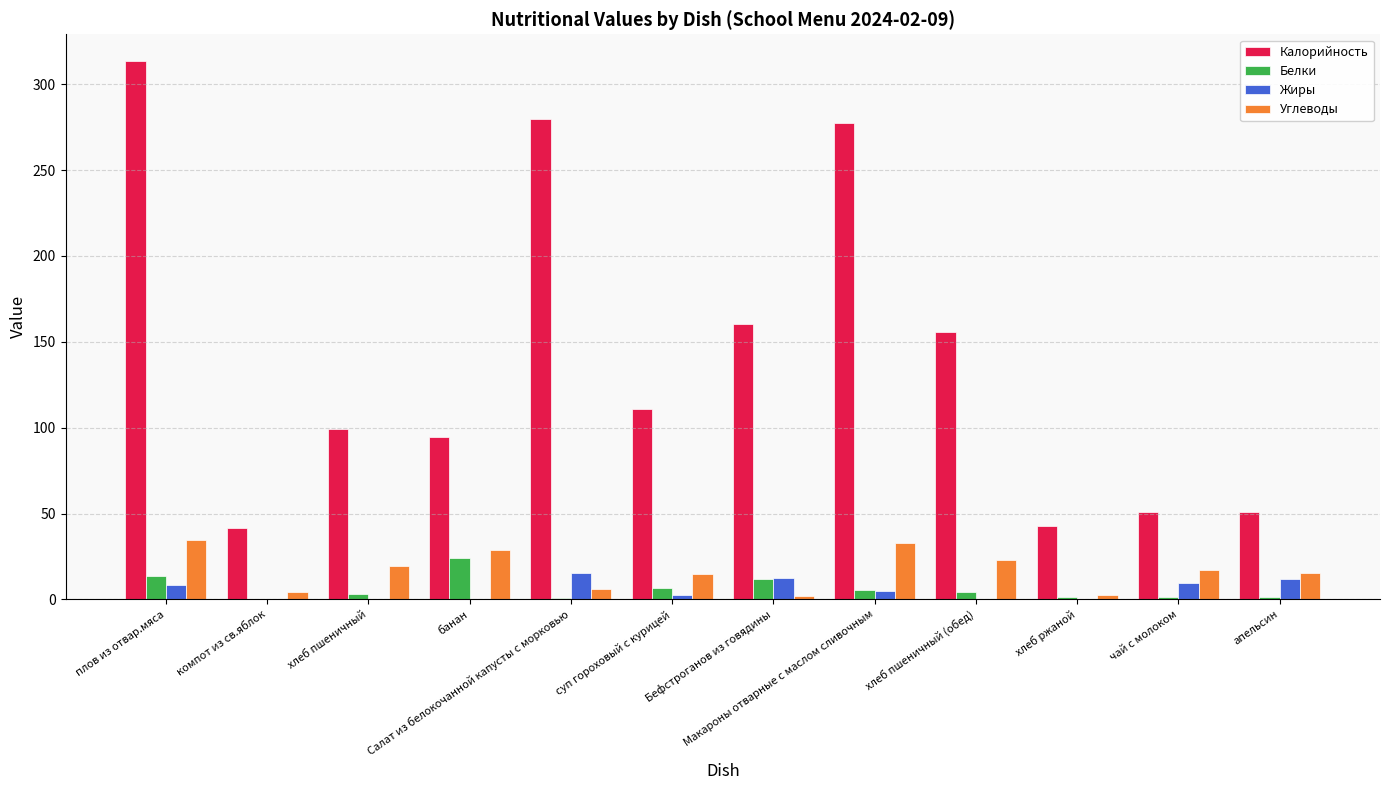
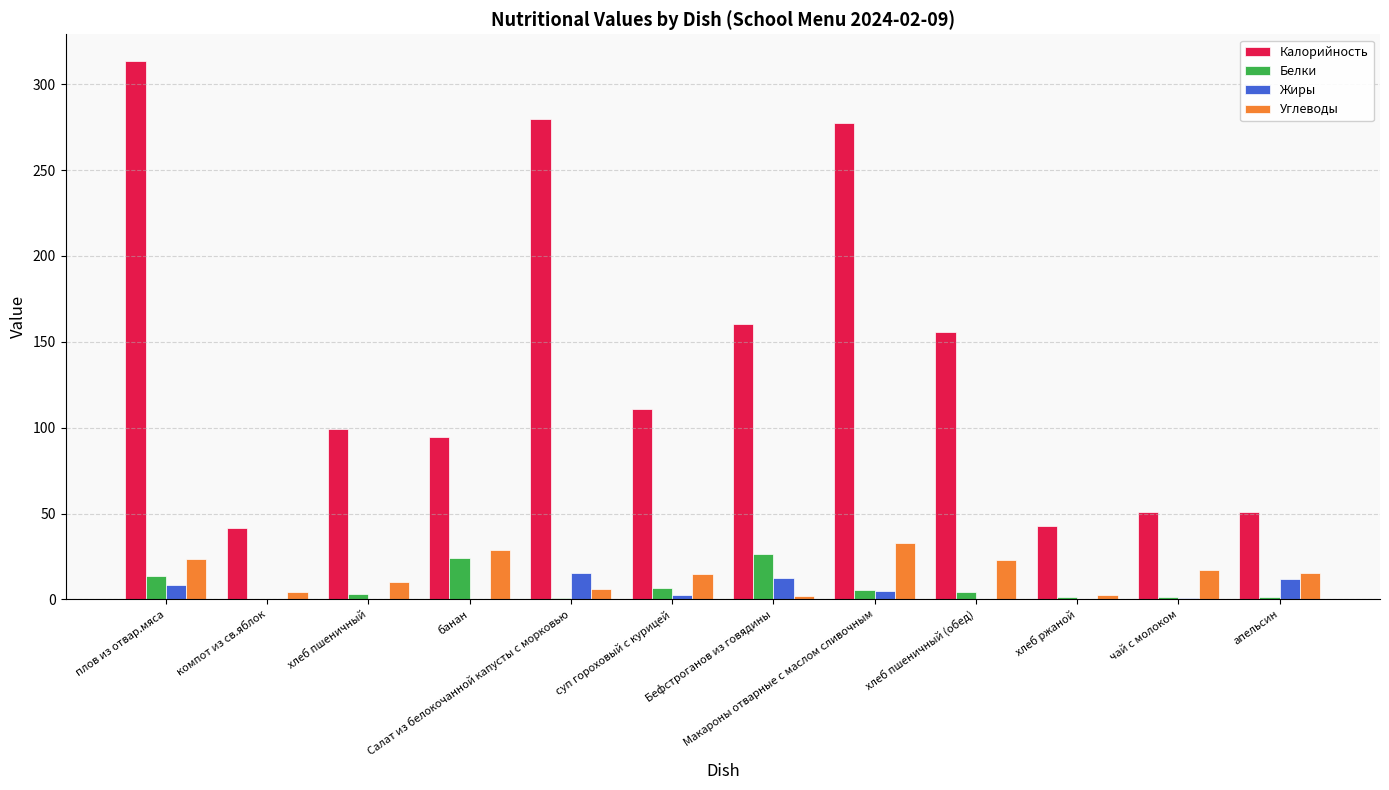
  {
    "Калорийность": {
      "плов из отвар.мяса": 313,
      "компот из св.яблок": 42,
      "хлеб пшеничный": 99,
      "банан": 95,
      "Салат из белокочанной капусты с морковью": 280,
      "суп гороховый с курицей": 111,
      "Бефстроганов из говядины": 160,
      "Макароны отварные с маслом сливочным": 277,
      "хлеб пшеничный (обед)": 156,
      "хлеб ржаной": 43,
      "чай с молоком": 51,
      "апельсин": 51
    },
    "Белки": {
      "плов из отвар.мяса": 14,
      "хлеб пшеничный": 3,
      "банан": 24,
      "суп гороховый с курицей": 7,
-     "Бефстроганов из говядины": 12,
+     "Бефстроганов из говядины": 27,
      "Макароны отварные с маслом сливочным": 5,
      "хлеб пшеничный (обед)": 5,
      "хлеб ржаной": 2,
      "чай с молоком": 2
    },
    "Жиры": {
      "плов из отвар.мяса": 9,
      "Салат из белокочанной капусты с морковью": 15,
      "суп гороховый с курицей": 3,
      "Бефстроганов из говядины": 12,
      "Макароны отварные с маслом сливочным": 5,
-     "чай с молоком": 9,
+     "чай с молоком": 1,
      "апельсин": 12
    },
    "Углеводы": {
-     "плов из отвар.мяса": 35,
+     "плов из отвар.мяса": 24,
      "компот из св.яблок": 4,
-     "хлеб пшеничный": 20,
+     "хлеб пшеничный": 10,
      "банан": 29,
      "Салат из белокочанной капусты с морковью": 6,
      "суп гороховый с курицей": 15,
      "Бефстроганов из говядины": 2,
      "Макароны отварные с маслом сливочным": 33,
      "хлеб пшеничный (обед)": 23,
      "хлеб ржаной": 3,
      "чай с молоком": 17,
      "апельсин": 16
    }
  }
